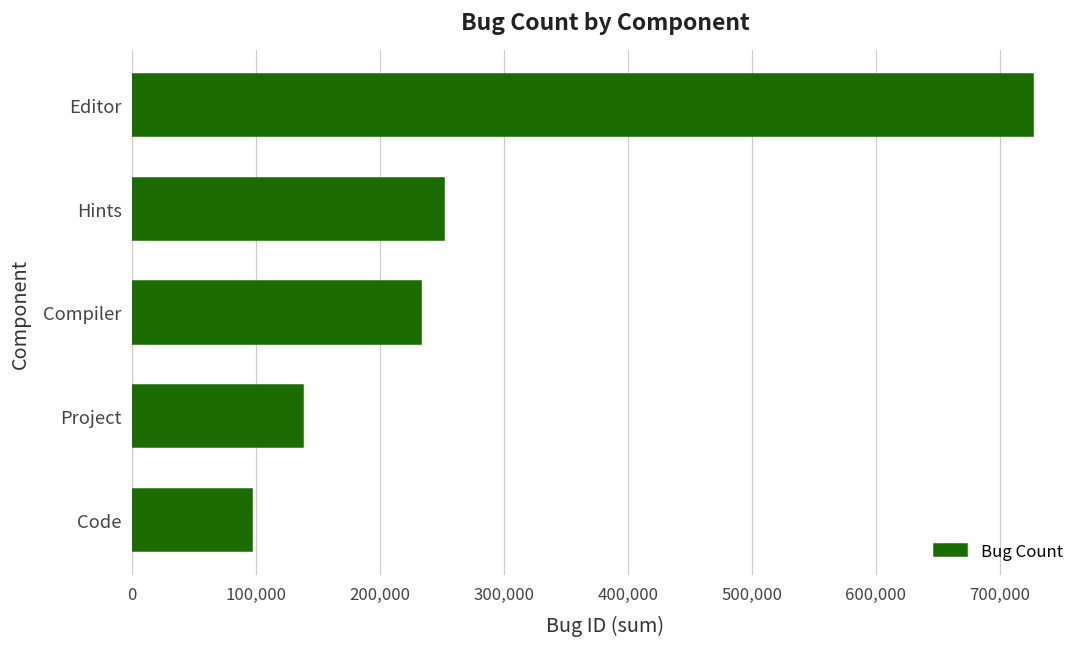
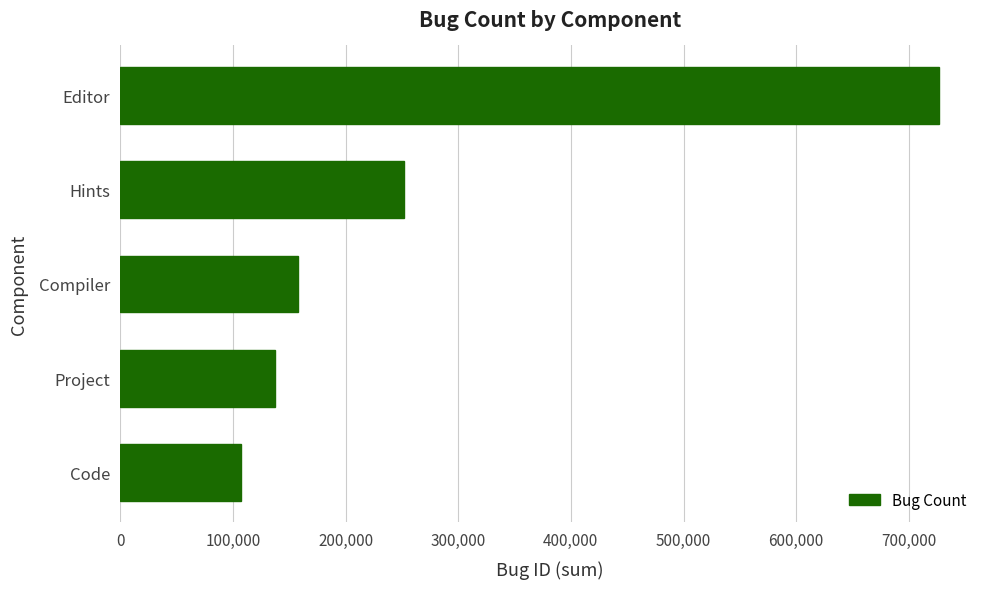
  {
    "Editor": "727,000",
    "Hints": "252,000",
-   "Compiler": "233,000",
+   "Compiler": "158,000",
    "Project": "138,000",
-   "Code": "97,000"
+   "Code": "107,000"
  }
